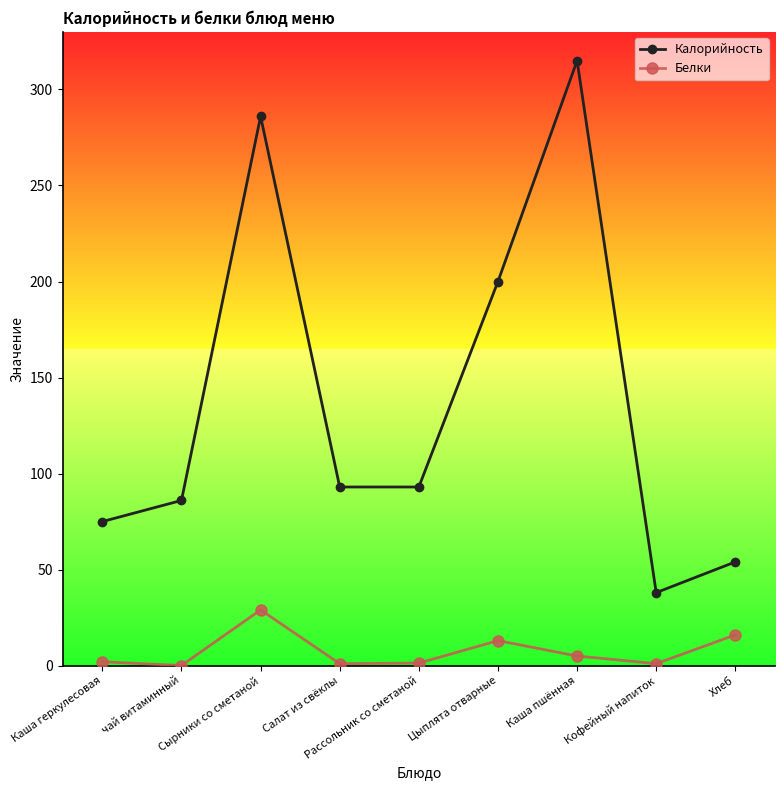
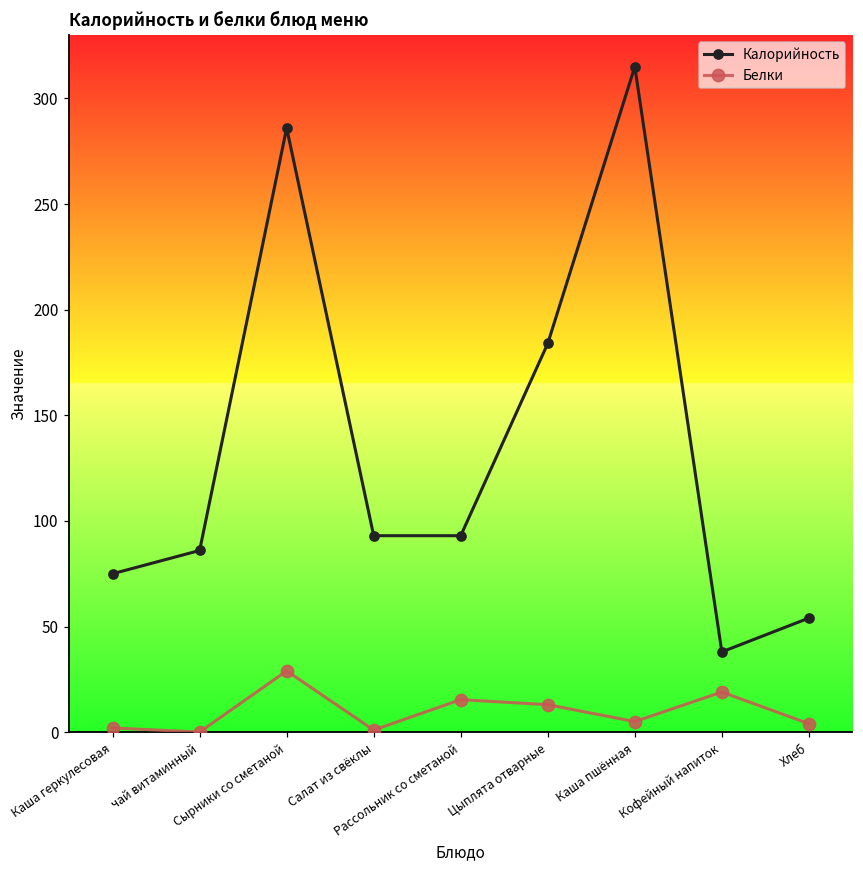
  {
    "Калорийность": {
      "Каша геркулесовая": 75,
      "чай витаминный": 86,
      "Сырники со сметаной": 286,
      "Салат из свёклы": 93,
      "Рассольник со сметаной": 93,
-     "Цыплята отварные": 200,
+     "Цыплята отварные": 184,
      "Каша пшённая": 315,
      "Кофейный напиток": 38,
      "Хлеб": 54
    },
    "Белки": {
      "Каша геркулесовая": 2,
      "чай витаминный": 0,
      "Сырники со сметаной": 29,
      "Салат из свёклы": 1,
-     "Рассольник со сметаной": 1,
+     "Рассольник со сметаной": 15,
      "Цыплята отварные": 13,
      "Каша пшённая": 5,
-     "Кофейный напиток": 1,
-     "Хлеб": 16
+     "Кофейный напиток": 19,
+     "Хлеб": 4
    }
  }
